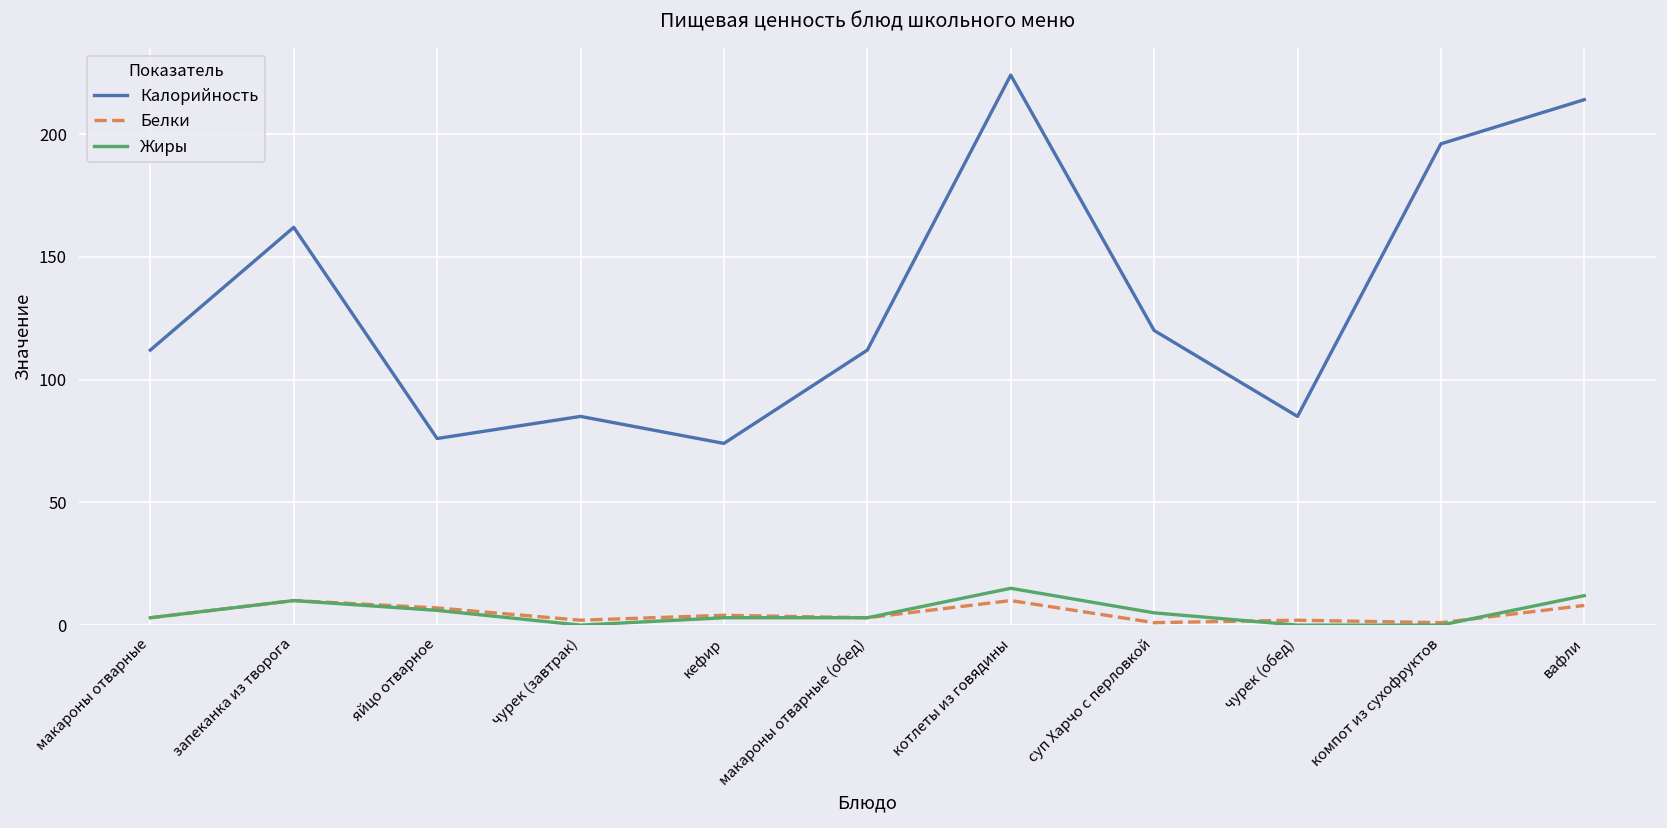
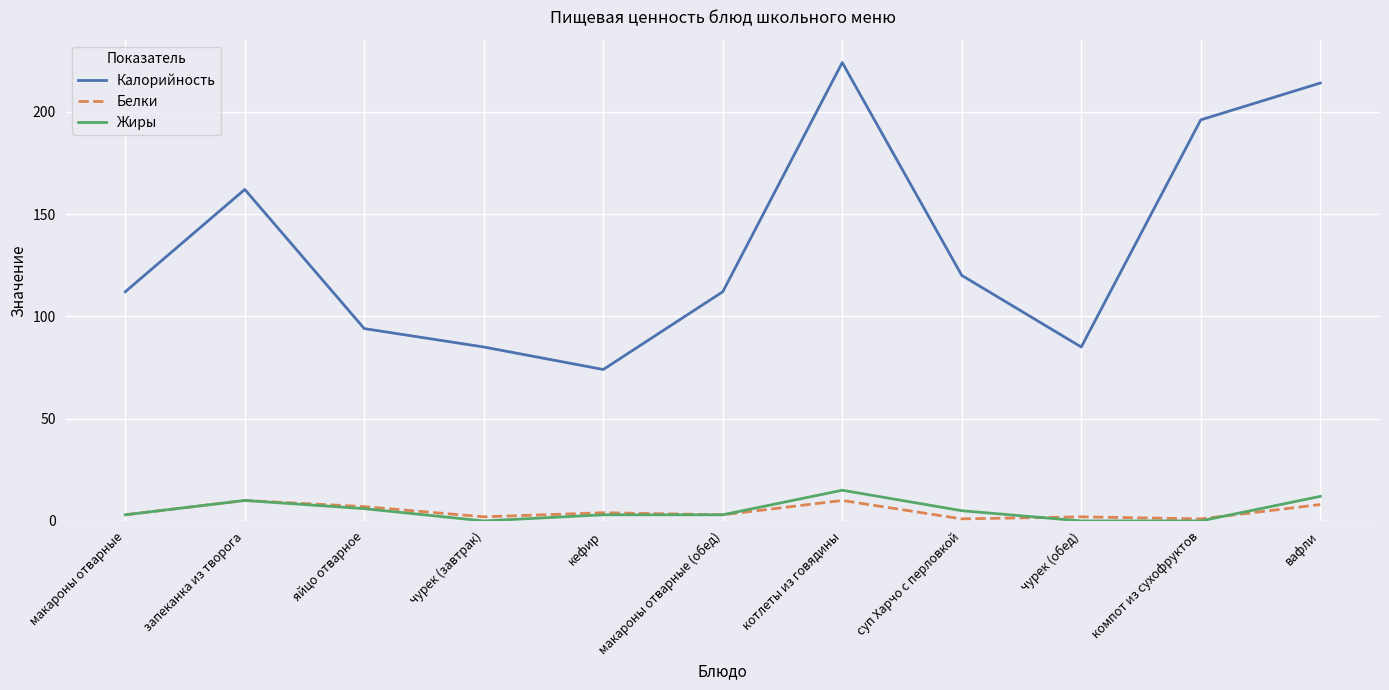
  {
    "Калорийность": {
      "макароны отварные": 112,
      "запеканка из творога": 162,
-     "яйцо отварное": 76,
+     "яйцо отварное": 94,
      "чурек (завтрак)": 85,
      "кефир": 74,
      "макароны отварные (обед)": 112,
      "котлеты из говядины": 224,
      "суп Харчо с перловкой": 120,
      "чурек (обед)": 85,
      "компот из сухофруктов": 196,
      "вафли": 214
    },
    "Белки": {
      "чурек (завтрак)": 2,
      "котлеты из говядины": 10,
      "суп Харчо с перловкой": 1,
      "чурек (обед)": 2,
      "вафли": 8
    },
    "Жиры": {
      "чурек (завтрак)": 0,
      "котлеты из говядины": 15,
      "суп Харчо с перловкой": 5,
      "чурек (обед)": 0,
      "вафли": 12
    }
  }
